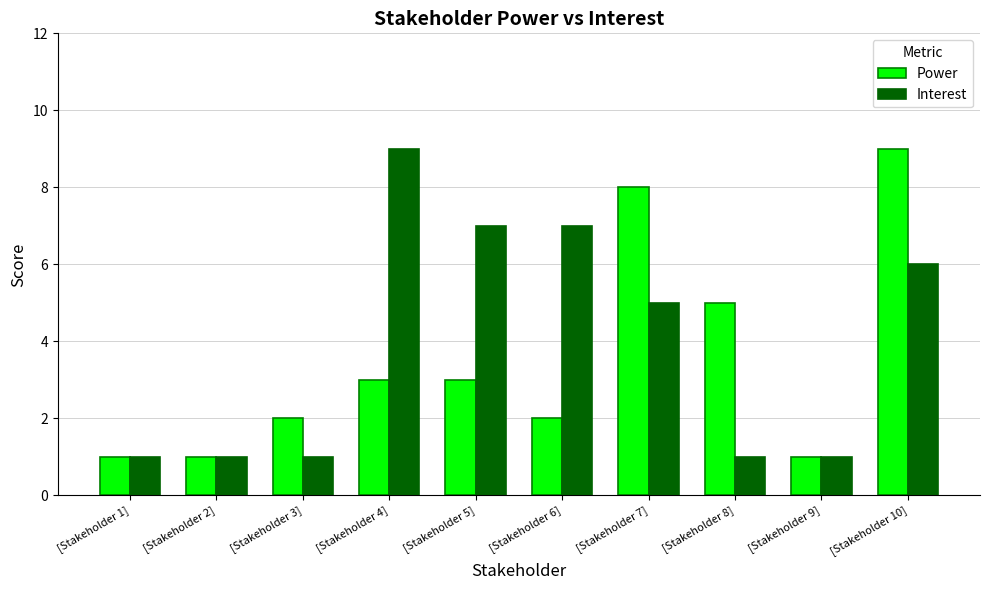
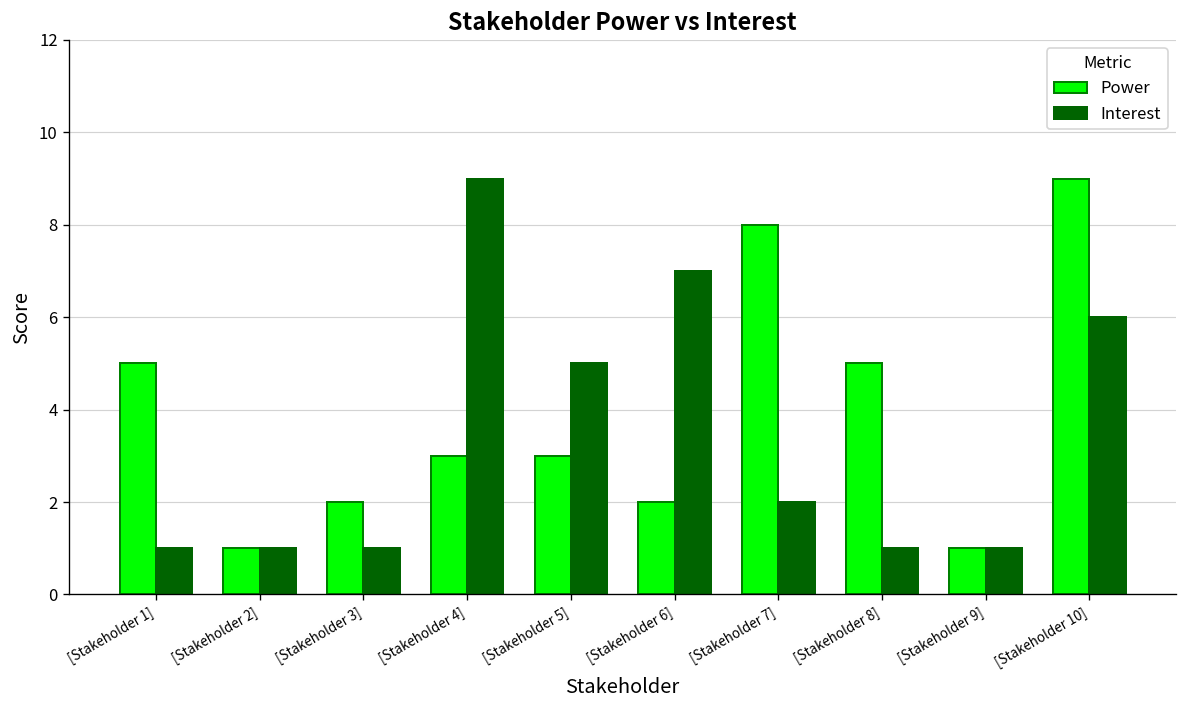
  {
    "Power": {
-     "[Stakeholder 1]": 1,
+     "[Stakeholder 1]": 5,
      "[Stakeholder 2]": 1,
      "[Stakeholder 3]": 2,
      "[Stakeholder 4]": 3,
      "[Stakeholder 5]": 3,
      "[Stakeholder 6]": 2,
      "[Stakeholder 7]": 8,
      "[Stakeholder 8]": 5,
      "[Stakeholder 9]": 1,
      "[Stakeholder 10]": 9
    },
    "Interest": {
      "[Stakeholder 1]": 1,
      "[Stakeholder 2]": 1,
      "[Stakeholder 3]": 1,
      "[Stakeholder 4]": 9,
-     "[Stakeholder 5]": 7,
+     "[Stakeholder 5]": 5,
      "[Stakeholder 6]": 7,
-     "[Stakeholder 7]": 5,
+     "[Stakeholder 7]": 2,
      "[Stakeholder 8]": 1,
      "[Stakeholder 9]": 1,
      "[Stakeholder 10]": 6
    }
  }
